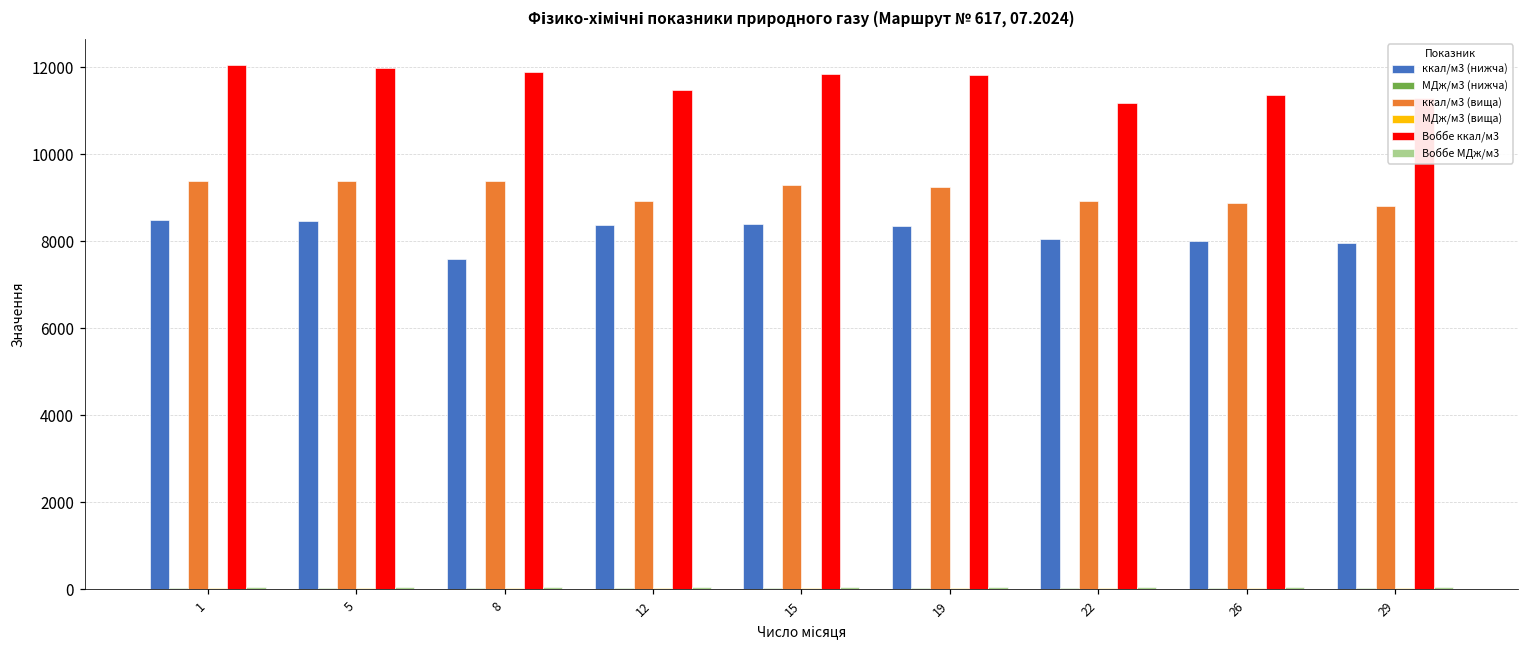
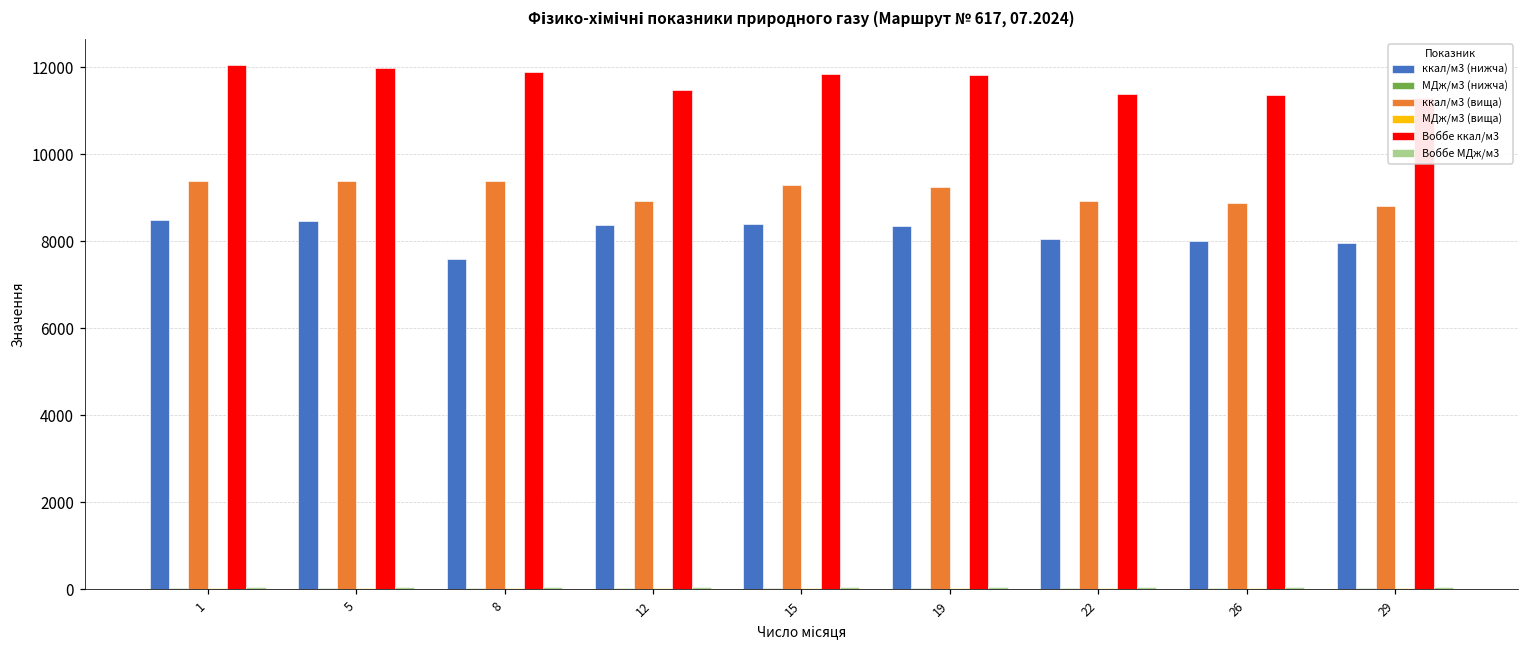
  {
    "ккал/м3 (нижча)": {
      "1": 8500,
      "5": 8500,
      "8": 7600,
      "12": 8400,
      "15": 8400,
      "19": 8400,
      "22": 8000,
      "26": 8000,
      "29": 8000
    },
    "ккал/м3 (вища)": {
      "1": 9400,
      "5": 9400,
      "8": 9400,
      "12": 8900,
      "15": 9300,
      "19": 9300,
      "22": 8900,
      "26": 8900,
      "29": 8800
    },
    "Воббе ккал/м3": {
      "1": 12000,
      "5": 12000,
      "8": 11900,
      "12": 11500,
      "15": 11800,
      "19": 11800,
-     "22": 11200,
+     "22": 11400,
      "26": 11400
    }
  }
